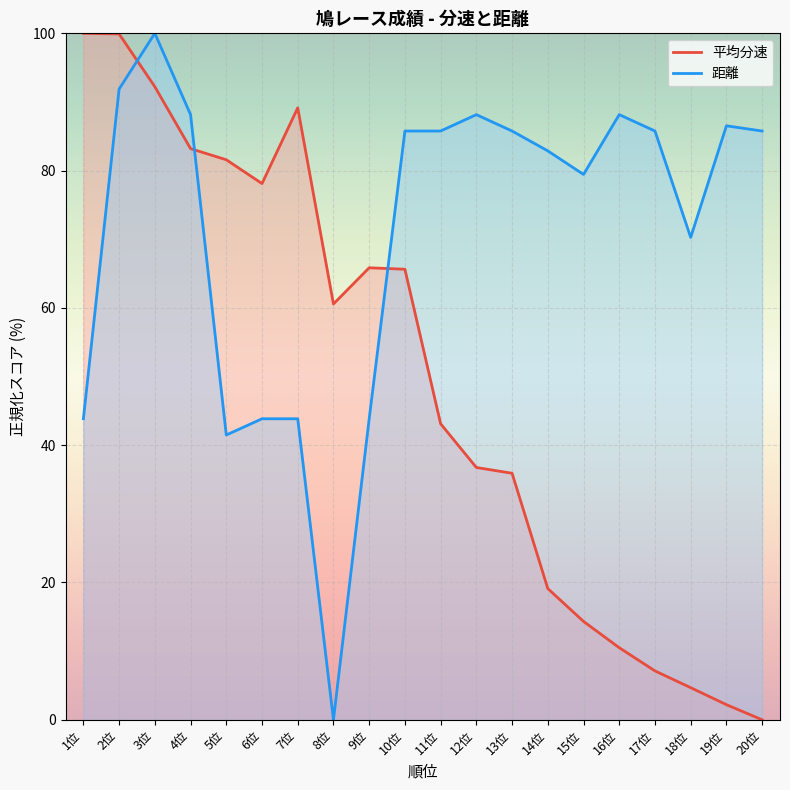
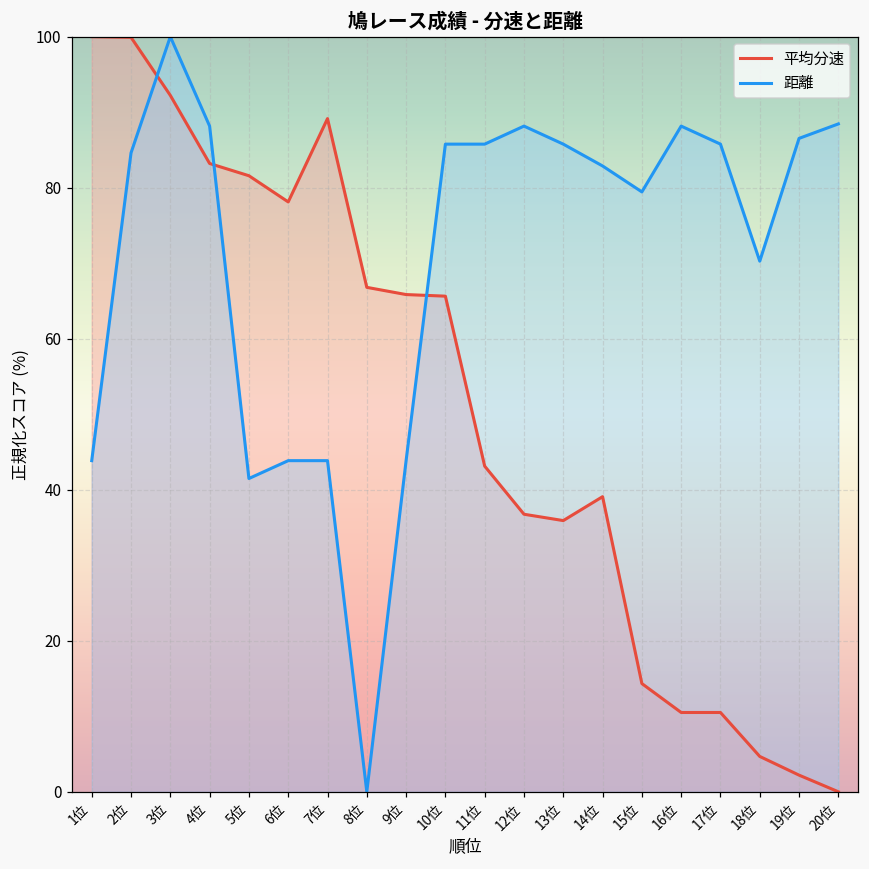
  {
    "平均分速": {
      "1位": 100,
      "2位": 100,
      "3位": 92,
      "4位": 83,
      "5位": 82,
      "6位": 78,
      "7位": 89,
-     "8位": 61,
+     "8位": 67,
      "9位": 66,
      "10位": 66,
      "11位": 43,
      "12位": 37,
      "13位": 36,
-     "14位": 19,
+     "14位": 39,
      "15位": 14,
      "16位": 10,
-     "17位": 7,
+     "17位": 10,
      "18位": 5,
      "19位": 2,
      "20位": 0
    },
    "距離": {
      "1位": 44,
-     "2位": 92,
+     "2位": 85,
      "3位": 100,
      "4位": 88,
      "5位": 41,
      "6位": 44,
      "7位": 44,
      "8位": 0,
      "9位": 44,
      "10位": 86,
      "11位": 86,
      "12位": 88,
      "13位": 86,
      "14位": 83,
      "15位": 79,
      "16位": 88,
      "17位": 86,
      "18位": 70,
      "19位": 87,
-     "20位": 86
+     "20位": 88
    }
  }
